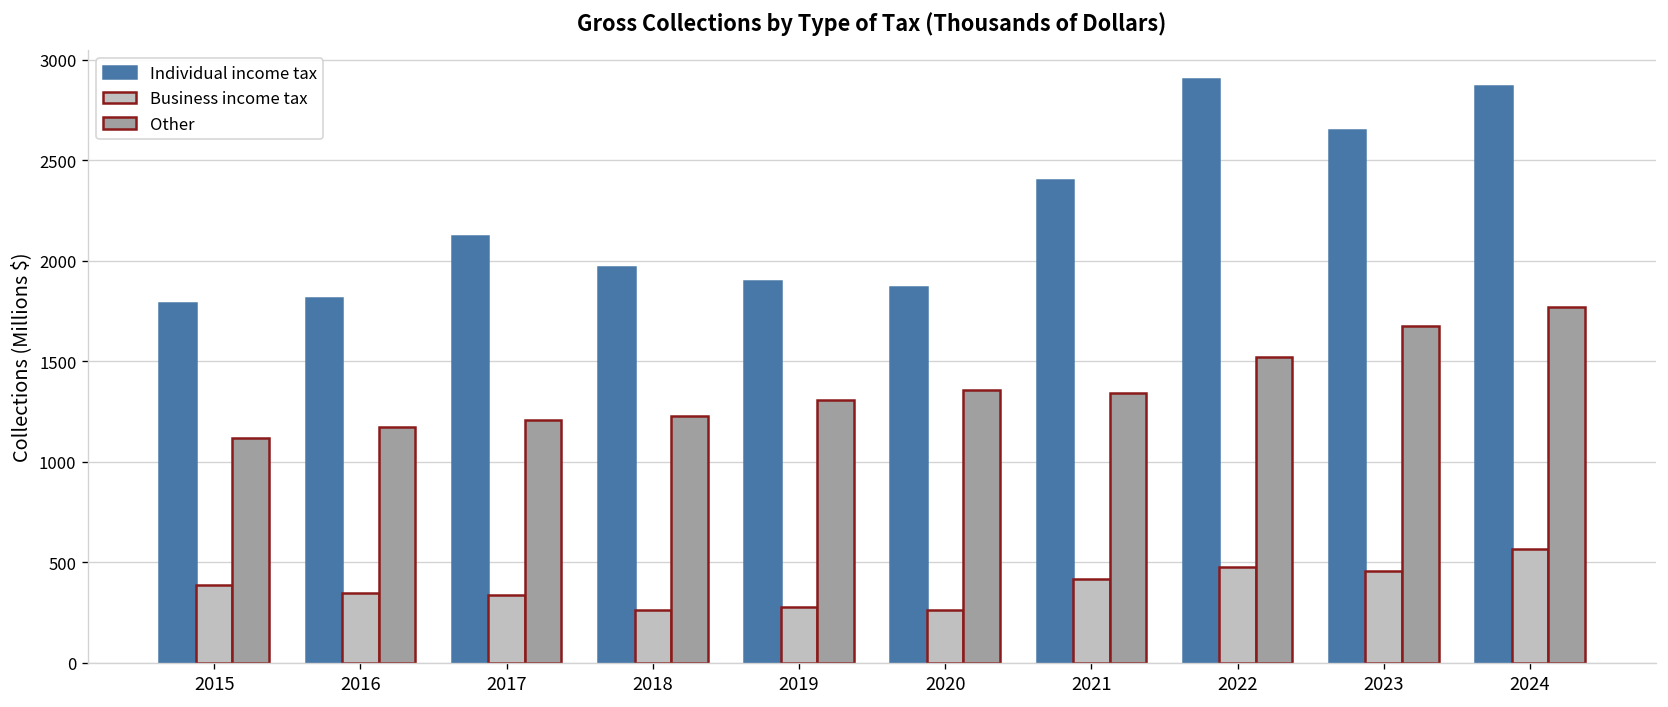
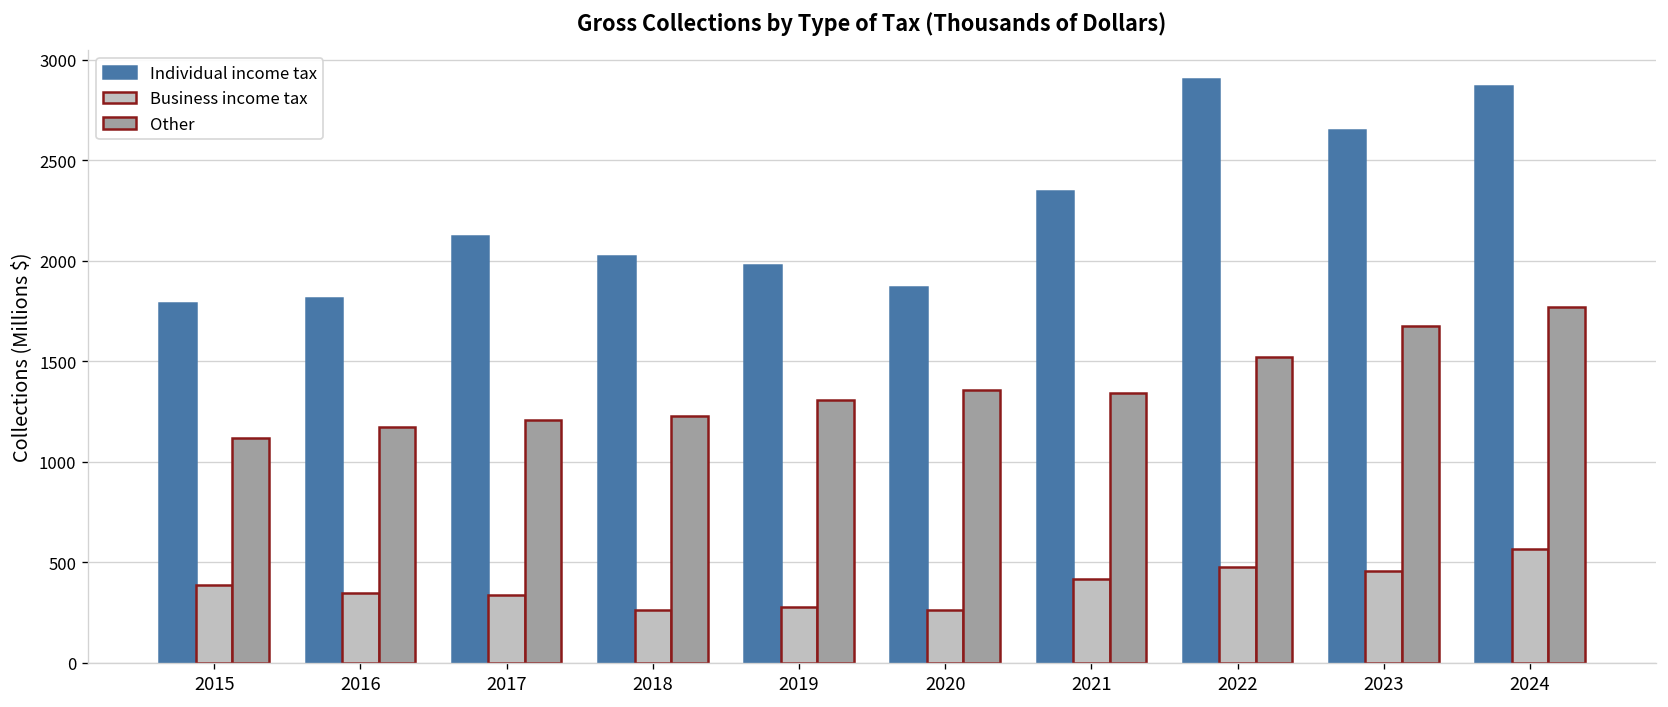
  {
    "Individual income tax": {
      "2015": 1790,
      "2016": 1820,
      "2017": 2120,
-     "2018": 1970,
-     "2019": 1900,
+     "2018": 2020,
+     "2019": 1980,
      "2020": 1870,
-     "2021": 2400,
+     "2021": 2350,
      "2022": 2900,
      "2023": 2650,
      "2024": 2870
    }
  }
